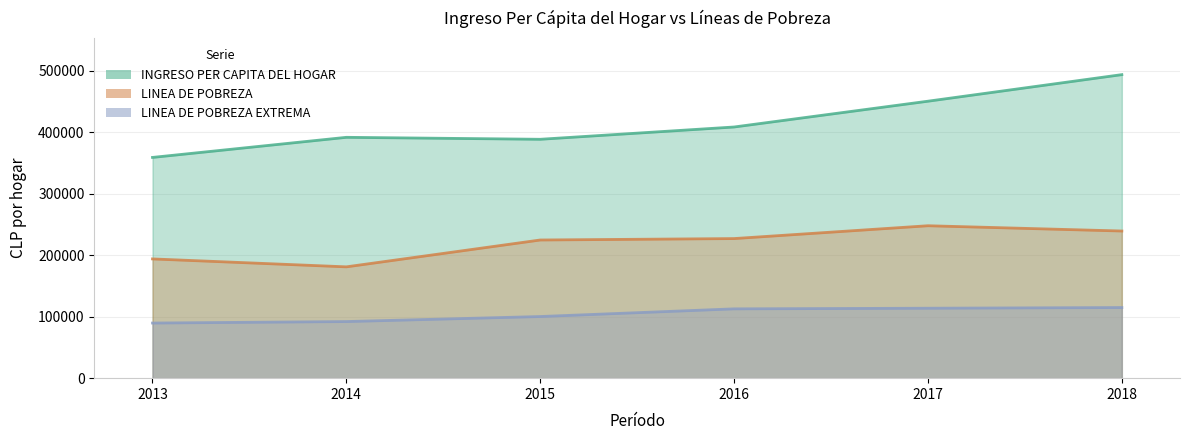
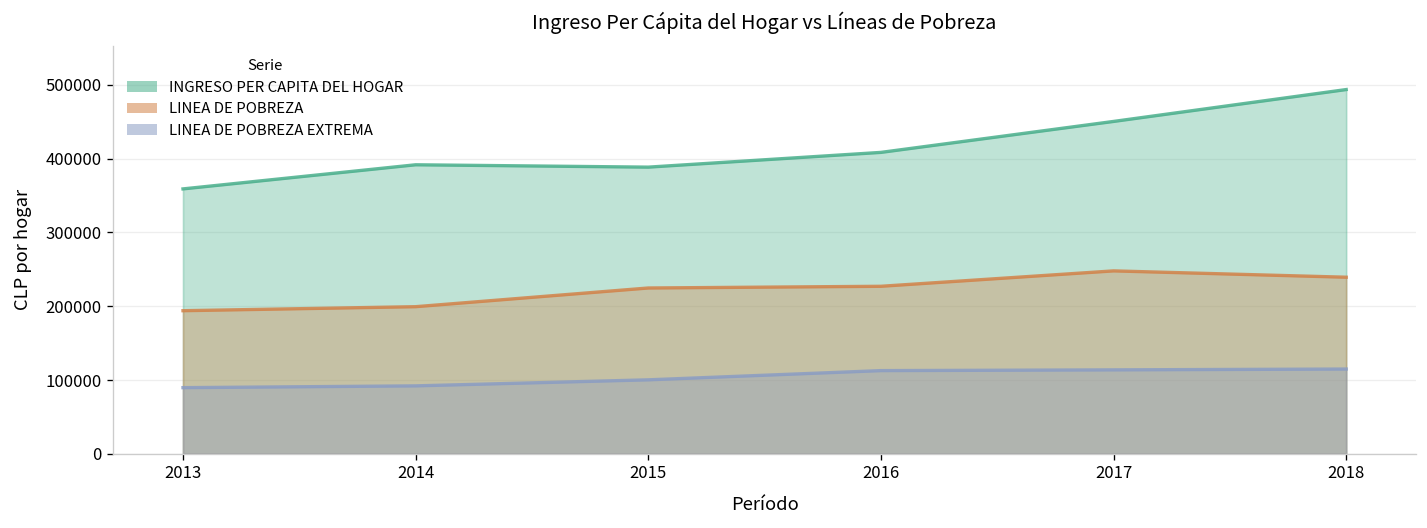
  {
    "LINEA DE POBREZA": {
      "2013": 190000,
-     "2014": 180000,
+     "2014": 200000,
      "2015": 220000,
      "2016": 230000,
      "2017": 250000,
      "2018": 240000
    }
  }
